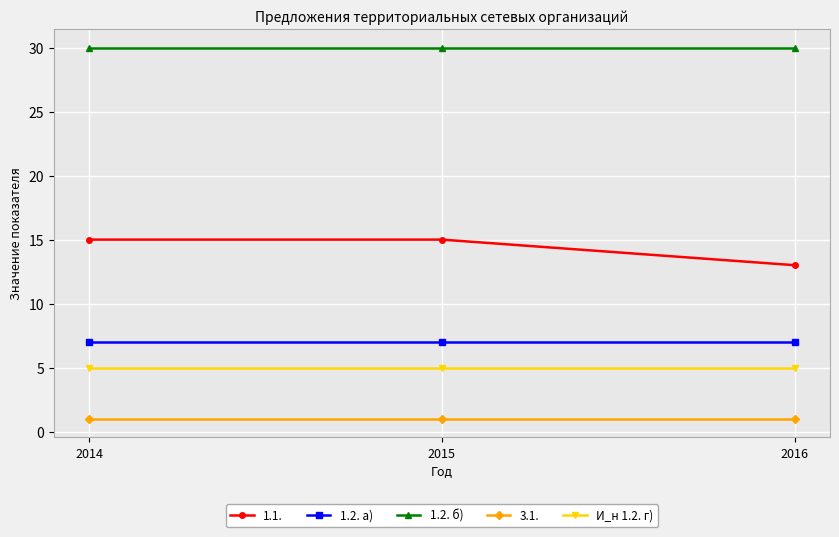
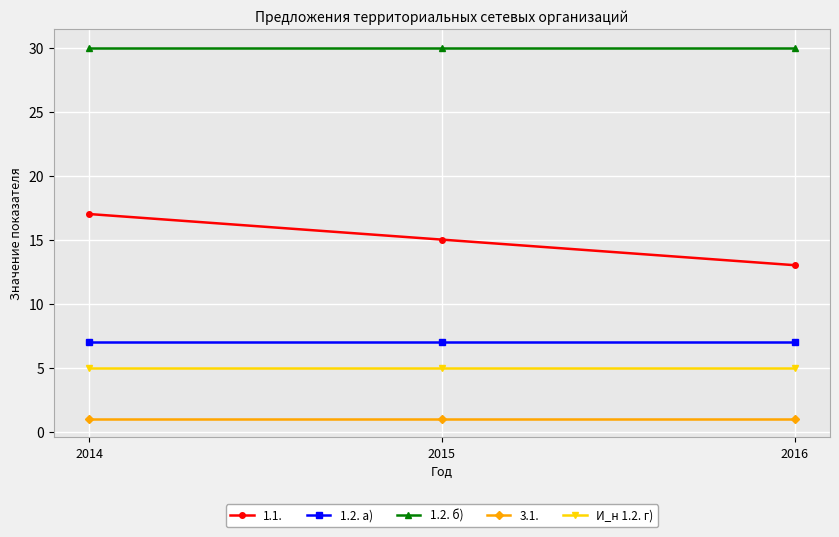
  {
    "1.1.": {
-     "2014": 15,
+     "2014": 17,
      "2015": 15,
      "2016": 13
    },
    "1.2. а)": {
      "2014": 7,
      "2015": 7,
      "2016": 7
    },
    "1.2. б)": {
      "2014": 30,
      "2015": 30,
      "2016": 30
    }
  }
